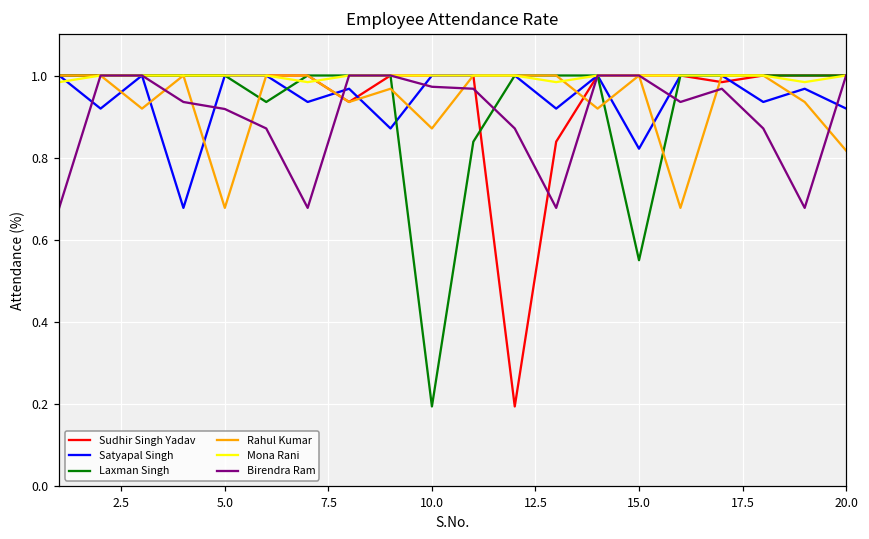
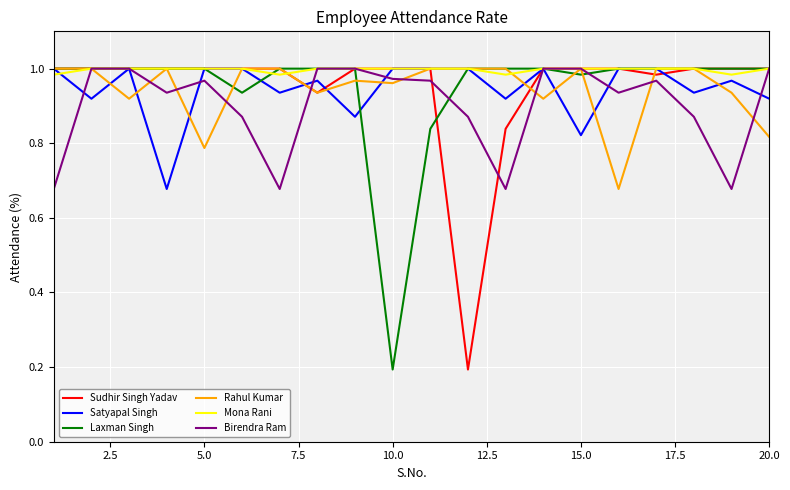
  {
    "Satyapal Singh": {
      "15.0": 0.82,
      "20.0": 0.92
    },
    "Laxman Singh": {
      "10.0": 0.19,
-     "15.0": 0.55
+     "15.0": 0.98
    },
    "Rahul Kumar": {
-     "5.0": 0.68,
-     "10.0": 0.87,
+     "5.0": 0.79,
+     "10.0": 0.96,
      "20.0": 0.82
    },
    "Birendra Ram": {
-     "5.0": 0.92,
+     "5.0": 0.97,
      "10.0": 0.97
    }
  }
